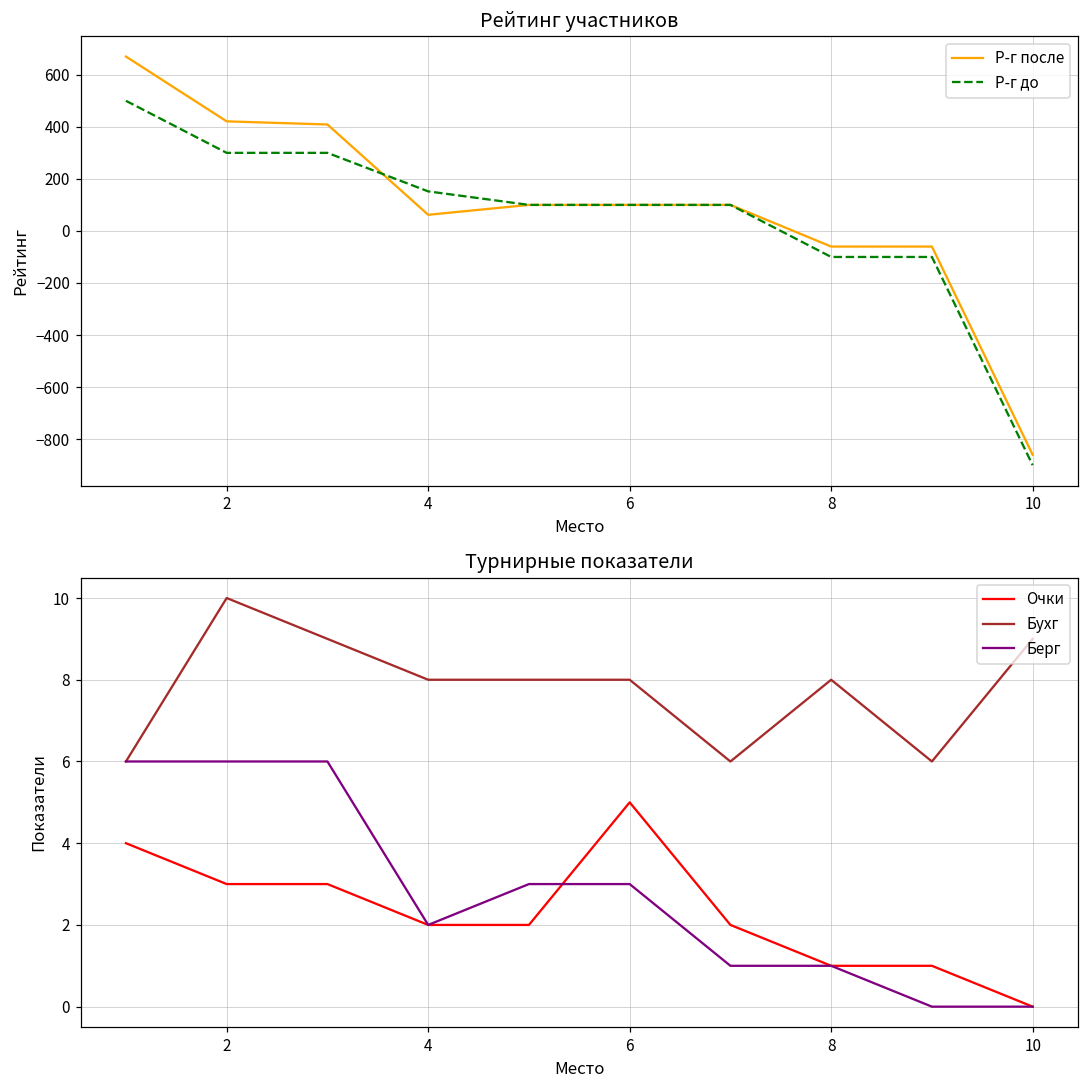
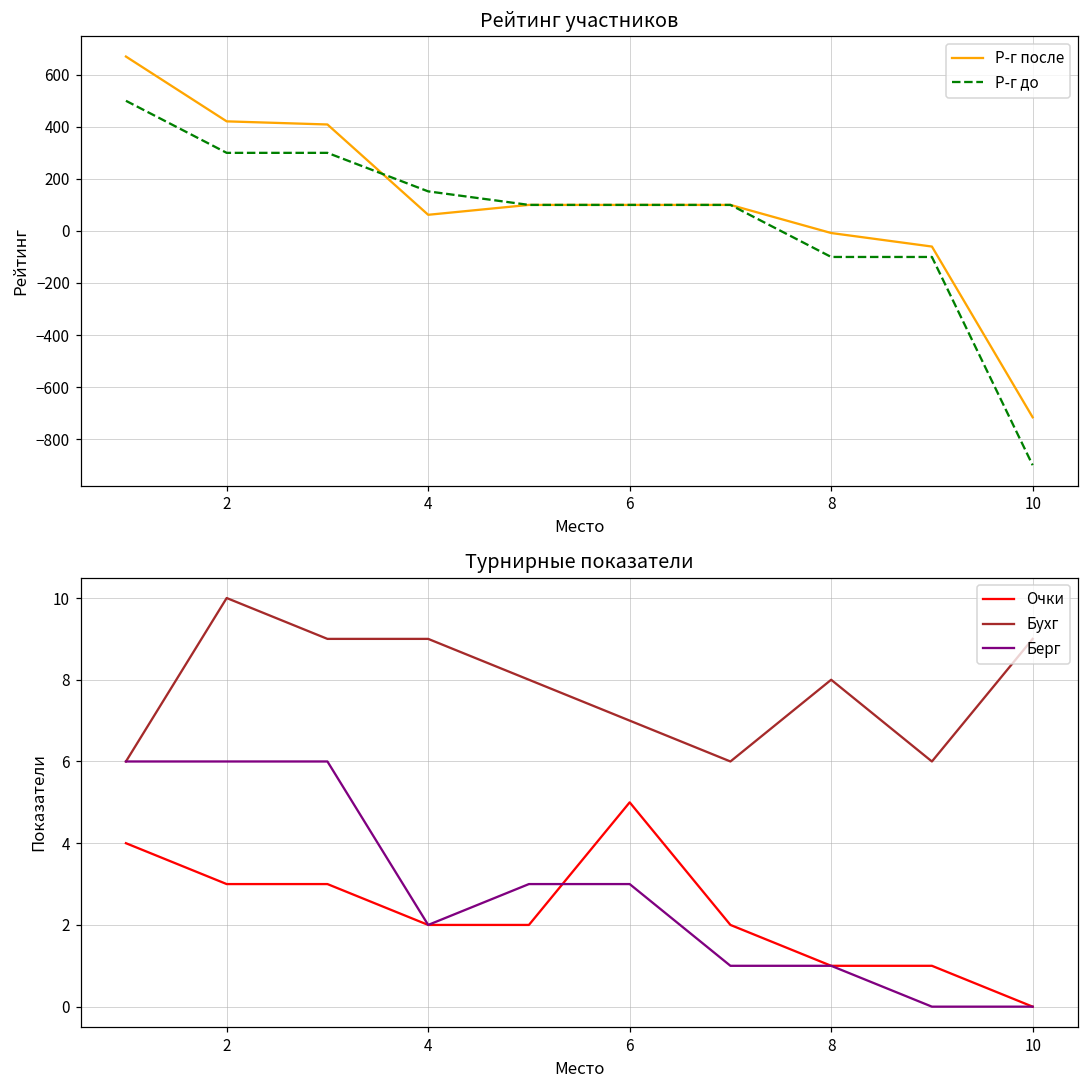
  {
    "Рейтинг участников": {
      "Р-г после": {
        "2": 420,
        "4": 60,
-       "8": -60,
-       "10": -860
+       "8": -10,
+       "10": -720
      },
      "Р-г до": {
        "2": 300,
        "4": 150,
        "8": -100,
        "10": -900
      }
    },
    "Турнирные показатели": {
      "Очки": {
        "2": 3,
        "6": 5
      },
      "Бухг": {
        "2": 10,
-       "4": 8,
-       "6": 8,
+       "4": 9,
+       "6": 7,
        "8": 8
      },
      "Берг": {
        "2": 6,
        "6": 3
      }
    }
  }
